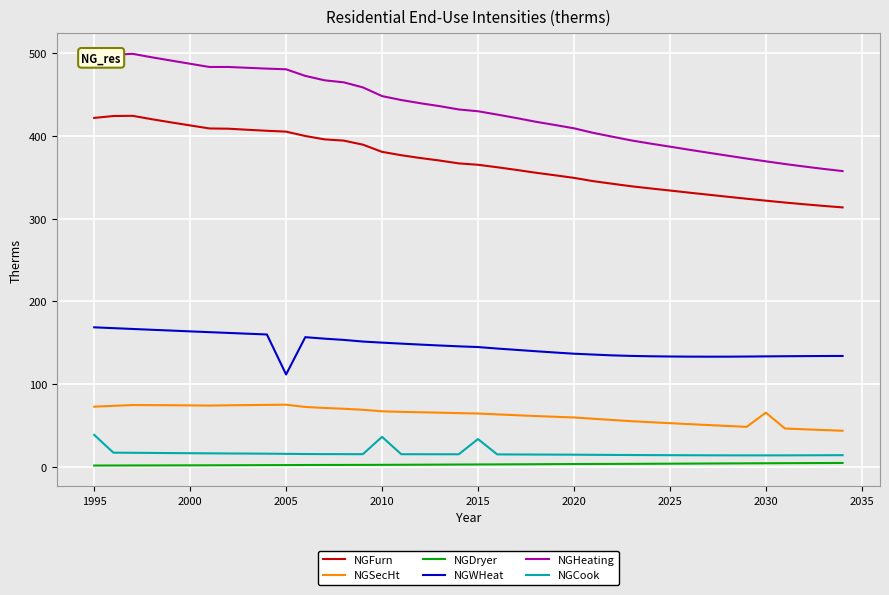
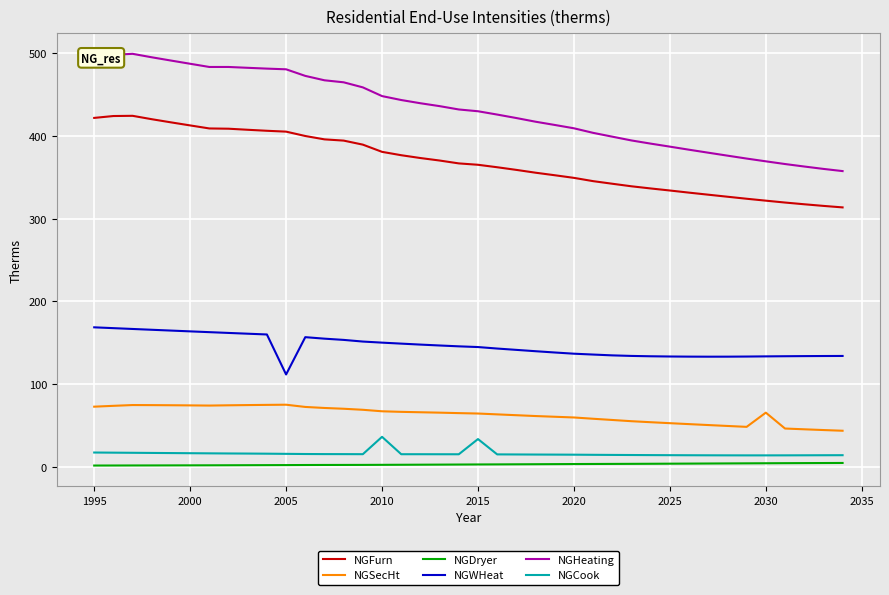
  {
    "NGFurn": {
      "1995": 420,
      "2000": 410,
      "2005": 410,
      "2010": 380,
      "2015": 370,
      "2020": 350,
      "2025": 330,
      "2030": 320
    },
    "NGSecHt": {
      "1995": 70,
      "2000": 70,
      "2005": 80,
      "2010": 70,
      "2015": 60,
      "2020": 60,
      "2025": 50,
      "2030": 70
    },
    "NGDryer": {
      "1995": 0,
      "2000": 0,
      "2005": 0,
      "2010": 0,
      "2015": 0,
      "2020": 0,
      "2025": 0,
      "2030": 0
    },
    "NGWHeat": {
      "1995": 170,
      "2000": 160,
      "2005": 110,
      "2010": 150,
      "2015": 140,
      "2020": 140,
      "2025": 130,
      "2030": 130
    },
    "NGHeating": {
      "2000": 490,
      "2005": 480,
      "2010": 450,
      "2015": 430,
      "2020": 410,
      "2025": 390,
      "2030": 370
    },
    "NGCook": {
-     "1995": 40,
+     "1995": 20,
      "2000": 20,
      "2005": 20,
      "2010": 40,
      "2015": 30,
      "2020": 10,
      "2025": 10,
      "2030": 10
    }
  }
